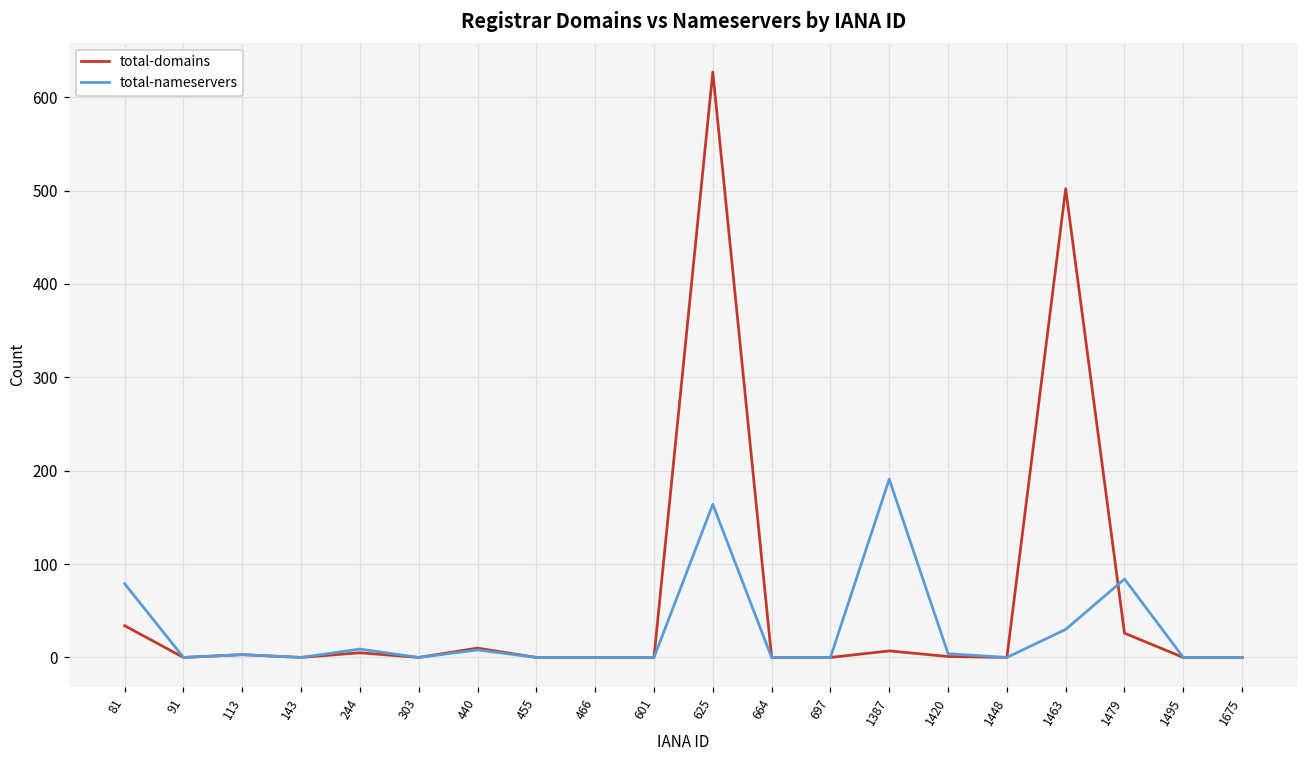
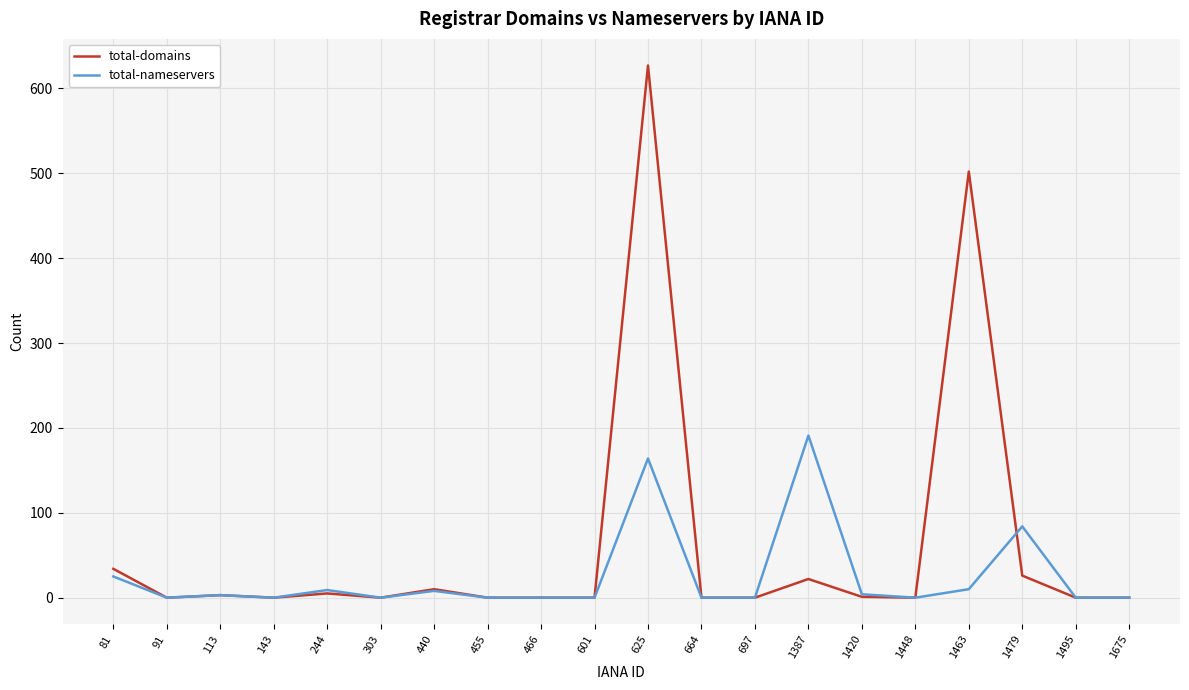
  {
    "total-domains": {
      "81": 30,
      "244": 10,
      "625": 630,
-     "1387": 10,
+     "1387": 20,
      "1463": 500,
      "1479": 30
    },
    "total-nameservers": {
-     "81": 80,
+     "81": 30,
      "244": 10,
      "625": 160,
      "1387": 190,
-     "1463": 30,
+     "1463": 10,
      "1479": 80
    }
  }
